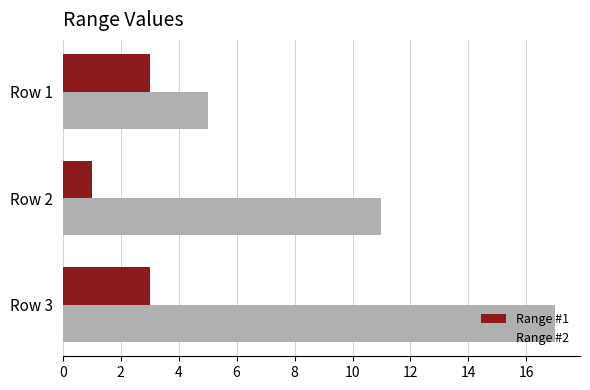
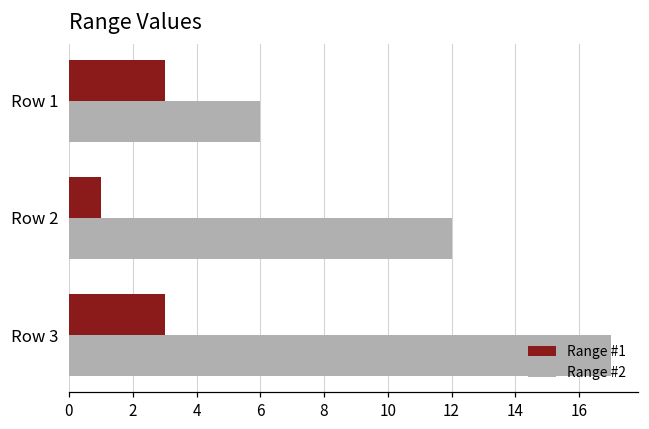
  {
    "Range #1": {
      "Row 1": 3,
      "Row 2": 1,
      "Row 3": 3
    },
    "Range #2": {
-     "Row 1": 5,
-     "Row 2": 11,
+     "Row 1": 6,
+     "Row 2": 12,
      "Row 3": 17
    }
  }
